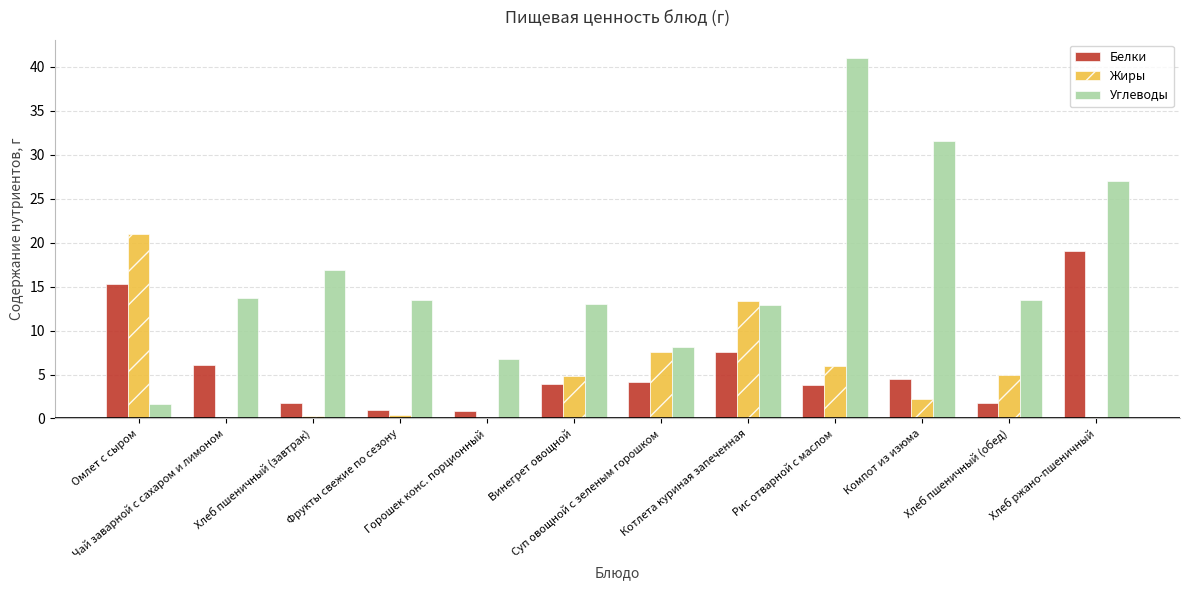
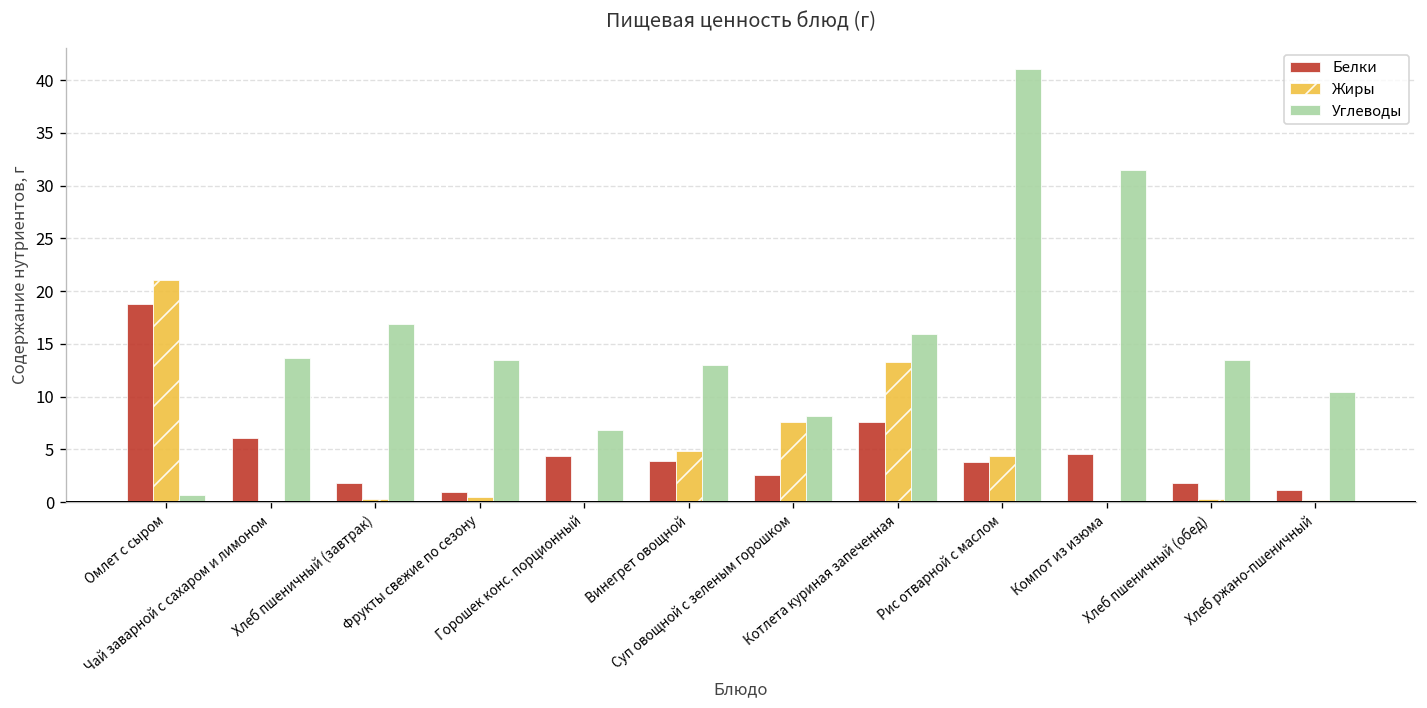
  {
    "Белки": {
-     "Омлет с сыром": 15,
+     "Омлет с сыром": 19,
      "Чай заварной с сахаром и лимоном": 6,
      "Хлеб пшеничный (завтрак)": 2,
      "Фрукты свежие по сезону": 1,
-     "Горошек конс. порционный": 1,
+     "Горошек конс. порционный": 4,
      "Винегрет овощной": 4,
-     "Суп овощной с зеленым горошком": 4,
+     "Суп овощной с зеленым горошком": 3,
      "Котлета куриная запеченная": 8,
      "Рис отварной с маслом": 4,
      "Компот из изюма": 5,
      "Хлеб пшеничный (обед)": 2,
-     "Хлеб ржано-пшеничный": 19
+     "Хлеб ржано-пшеничный": 1
    },
    "Жиры": {
      "Омлет с сыром": 21,
      "Хлеб пшеничный (завтрак)": 0,
      "Фрукты свежие по сезону": 0,
      "Горошек конс. порционный": 0,
      "Винегрет овощной": 5,
      "Суп овощной с зеленым горошком": 8,
      "Котлета куриная запеченная": 13,
-     "Рис отварной с маслом": 6,
-     "Компот из изюма": 2,
-     "Хлеб пшеничный (обед)": 5
+     "Рис отварной с маслом": 4,
+     "Компот из изюма": 0,
+     "Хлеб пшеничный (обед)": 0
    },
    "Углеводы": {
-     "Омлет с сыром": 2,
+     "Омлет с сыром": 1,
      "Чай заварной с сахаром и лимоном": 14,
      "Хлеб пшеничный (завтрак)": 17,
      "Фрукты свежие по сезону": 13,
      "Горошек конс. порционный": 7,
      "Винегрет овощной": 13,
      "Суп овощной с зеленым горошком": 8,
-     "Котлета куриная запеченная": 13,
+     "Котлета куриная запеченная": 16,
      "Рис отварной с маслом": 41,
      "Компот из изюма": 32,
      "Хлеб пшеничный (обед)": 14,
-     "Хлеб ржано-пшеничный": 27
+     "Хлеб ржано-пшеничный": 10
    }
  }
